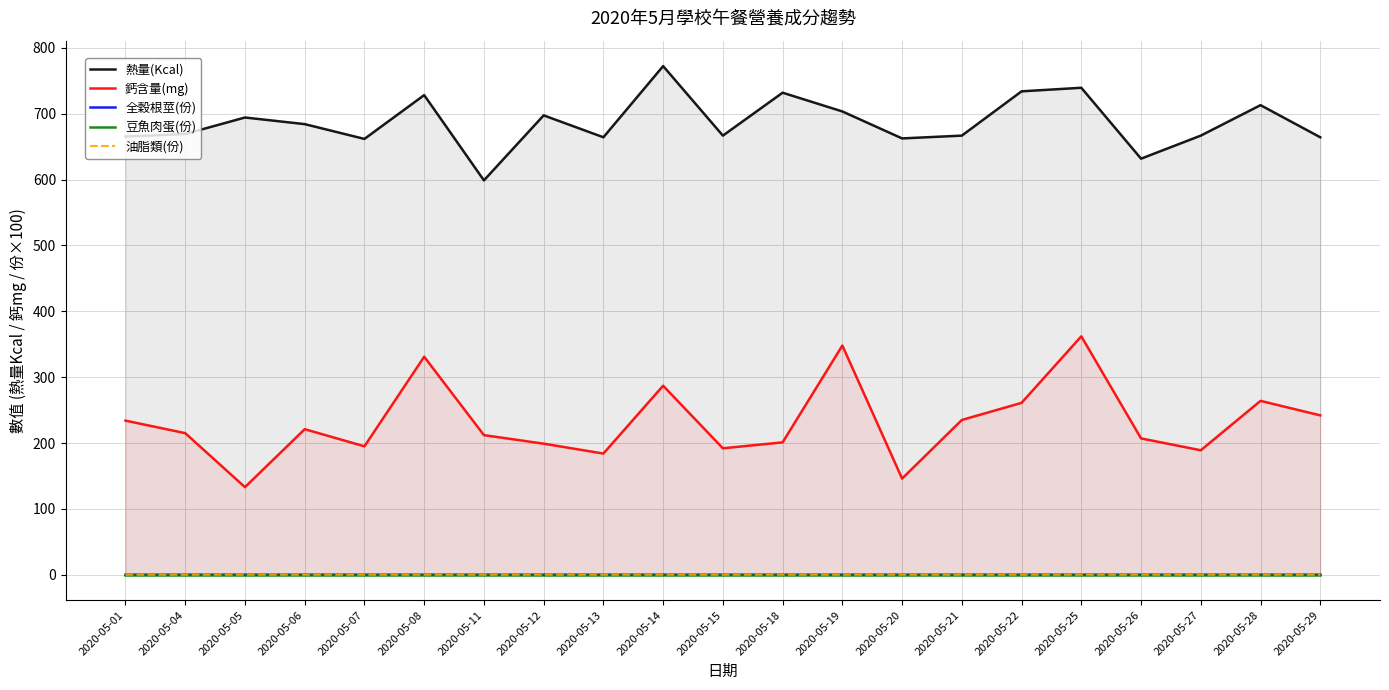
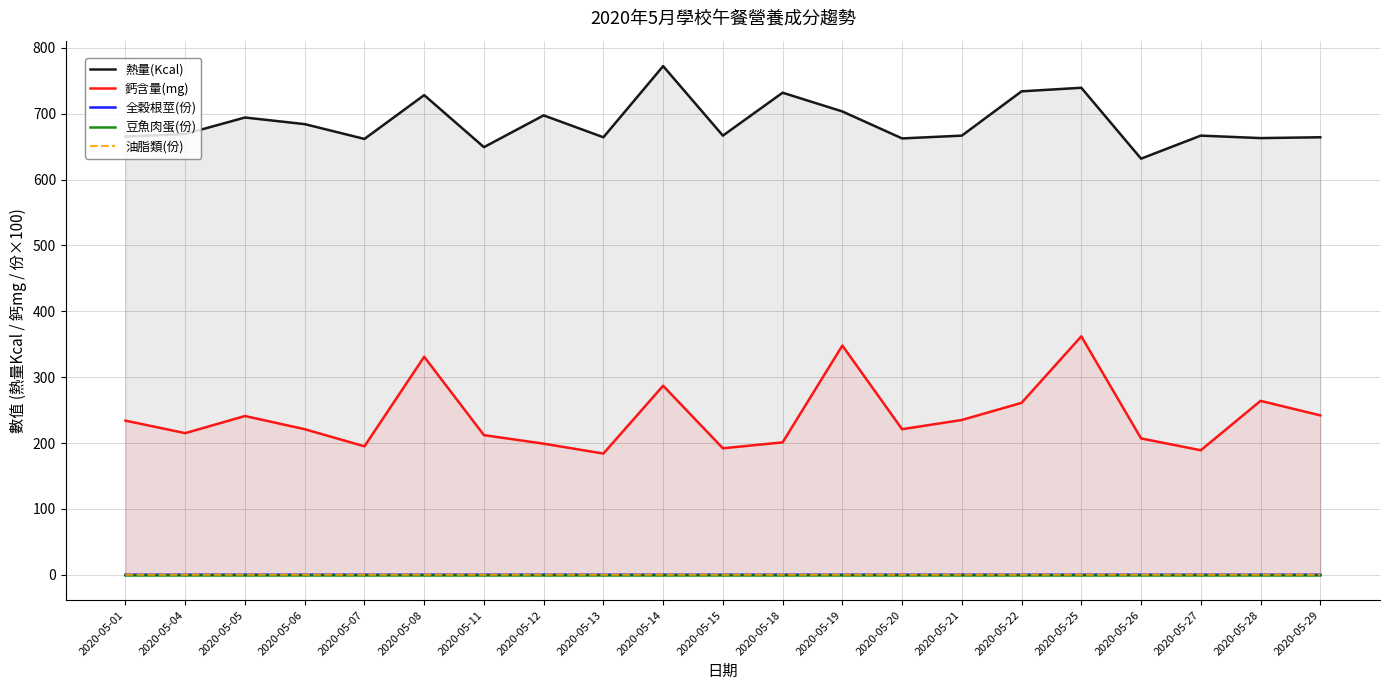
  {
    "熱量(Kcal)": {
      "2020-05-05": 690,
      "2020-05-06": 680,
      "2020-05-07": 660,
      "2020-05-08": 730,
-     "2020-05-11": 600,
+     "2020-05-11": 650,
      "2020-05-12": 700,
      "2020-05-13": 660,
      "2020-05-14": 770,
      "2020-05-15": 670,
      "2020-05-18": 730,
      "2020-05-19": 700,
      "2020-05-20": 660,
      "2020-05-21": 670,
      "2020-05-22": 730,
      "2020-05-25": 740,
      "2020-05-26": 630,
      "2020-05-27": 670,
-     "2020-05-28": 710,
+     "2020-05-28": 660,
      "2020-05-29": 660
    },
    "鈣含量(mg)": {
      "2020-05-01": 230,
      "2020-05-04": 220,
-     "2020-05-05": 130,
+     "2020-05-05": 240,
      "2020-05-06": 220,
      "2020-05-07": 200,
      "2020-05-08": 330,
      "2020-05-11": 210,
      "2020-05-12": 200,
      "2020-05-13": 180,
      "2020-05-14": 290,
      "2020-05-15": 190,
      "2020-05-18": 200,
      "2020-05-19": 350,
-     "2020-05-20": 150,
+     "2020-05-20": 220,
      "2020-05-21": 240,
      "2020-05-22": 260,
      "2020-05-25": 360,
      "2020-05-26": 210,
      "2020-05-27": 190,
      "2020-05-28": 260,
      "2020-05-29": 240
    },
    "油脂類(份)": {
      "2020-05-01": 0,
      "2020-05-04": 0,
      "2020-05-05": 0,
      "2020-05-06": 0,
      "2020-05-07": 0,
      "2020-05-08": 0,
      "2020-05-11": 0,
      "2020-05-12": 0,
      "2020-05-13": 0,
      "2020-05-14": 0,
      "2020-05-15": 0,
      "2020-05-18": 0,
      "2020-05-19": 0,
      "2020-05-20": 0,
      "2020-05-21": 0,
      "2020-05-22": 0,
      "2020-05-25": 0,
      "2020-05-26": 0,
      "2020-05-27": 0,
      "2020-05-28": 0,
      "2020-05-29": 0
    }
  }
